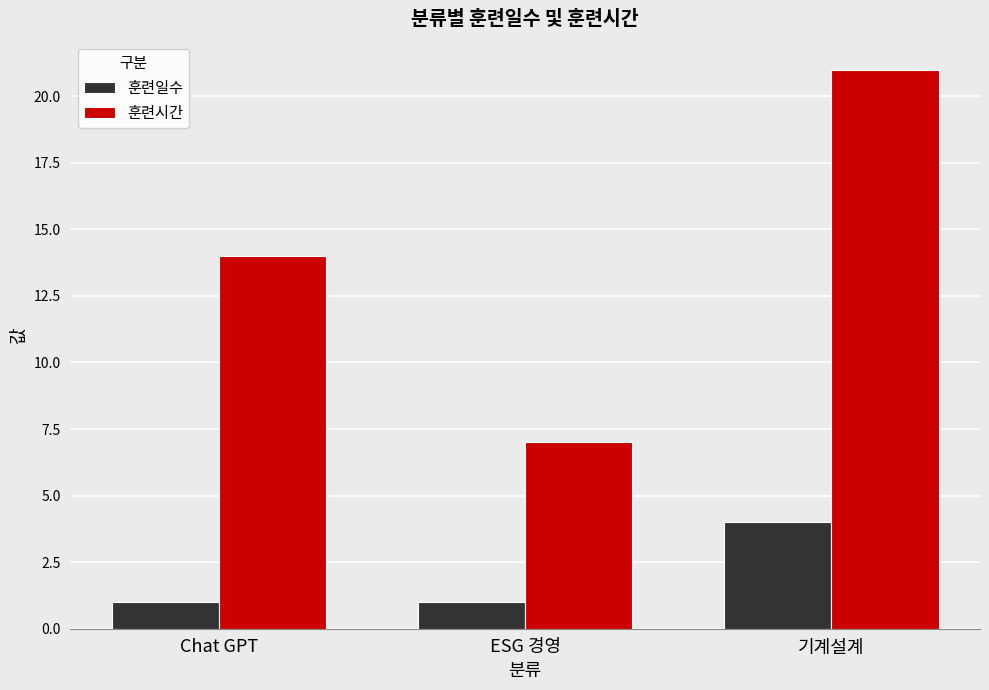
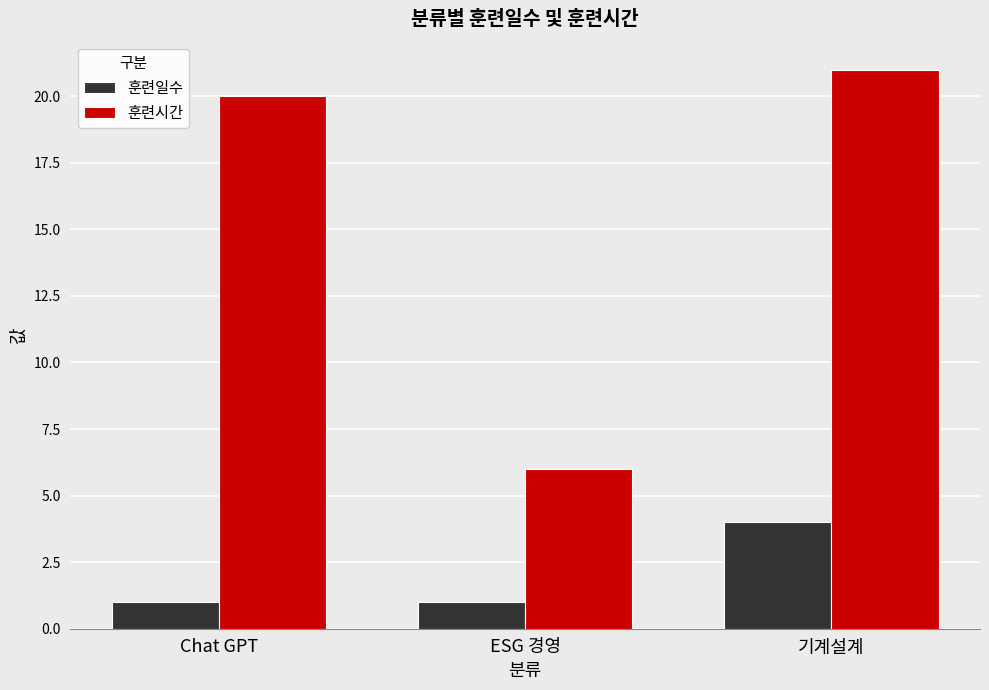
  {
    "훈련일수": {
      "Chat GPT": 1,
      "ESG 경영": 1,
      "기계설계": 4
    },
    "훈련시간": {
-     "Chat GPT": 14,
-     "ESG 경영": 7,
+     "Chat GPT": 20,
+     "ESG 경영": 6,
      "기계설계": 21
    }
  }
